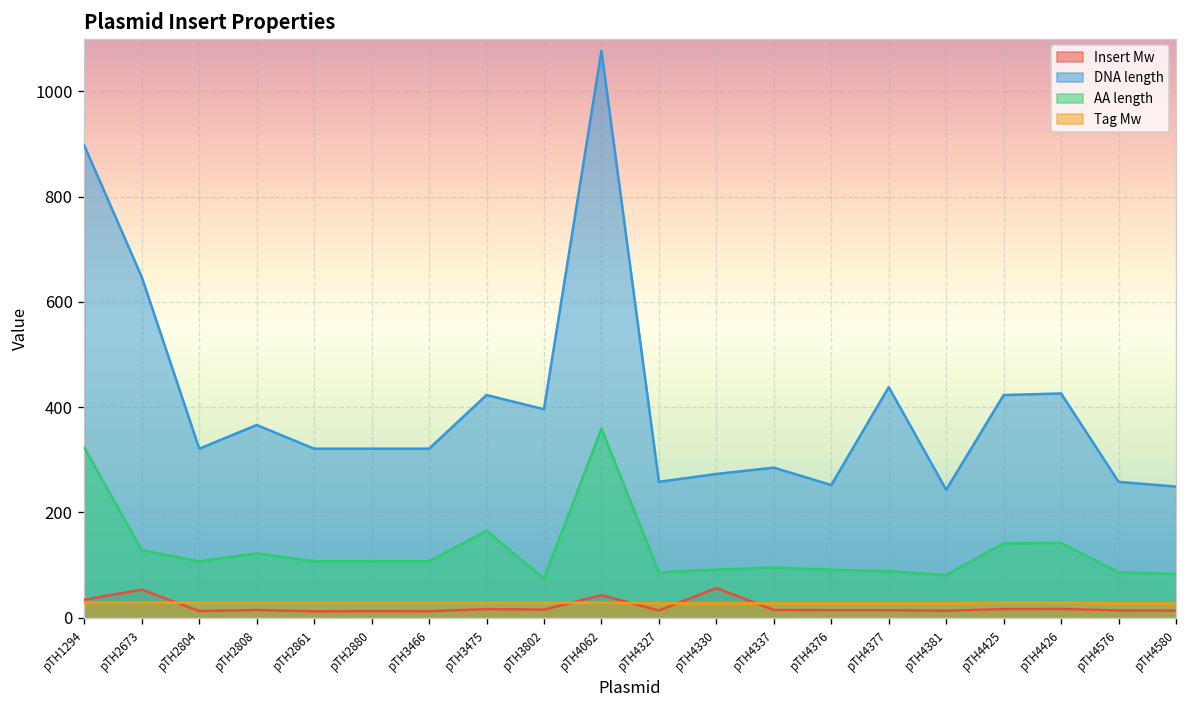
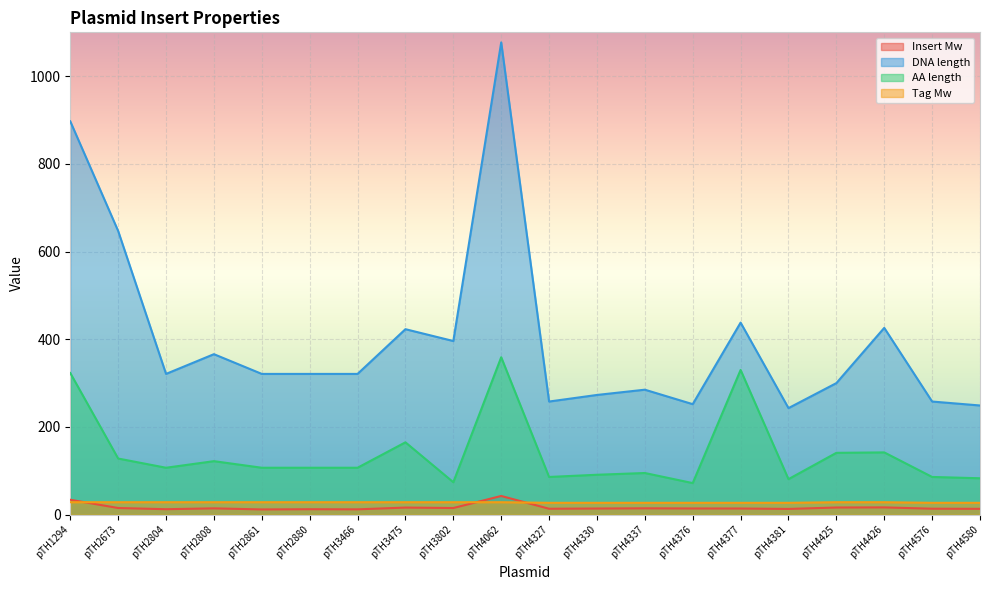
  {
    "Insert Mw": {
-     "pTH2673": 50,
+     "pTH2673": 20,
      "pTH2804": 10,
      "pTH2808": 10,
      "pTH2861": 10,
      "pTH2880": 10,
      "pTH3466": 10,
      "pTH3475": 20,
      "pTH3802": 20,
      "pTH4062": 40,
      "pTH4327": 10,
-     "pTH4330": 60,
+     "pTH4330": 10,
      "pTH4337": 10,
      "pTH4376": 10,
      "pTH4377": 10,
      "pTH4381": 10,
      "pTH4425": 20,
      "pTH4426": 20,
      "pTH4576": 10,
      "pTH4580": 10
    },
    "DNA length": {
      "pTH1294": 900,
      "pTH2673": 650,
      "pTH2804": 320,
      "pTH2808": 370,
      "pTH2861": 320,
      "pTH2880": 320,
      "pTH3466": 320,
      "pTH3475": 420,
      "pTH3802": 400,
      "pTH4062": 1080,
      "pTH4327": 260,
      "pTH4330": 270,
      "pTH4337": 290,
      "pTH4376": 250,
      "pTH4377": 440,
      "pTH4381": 240,
-     "pTH4425": 420,
+     "pTH4425": 300,
      "pTH4426": 430,
      "pTH4576": 260,
      "pTH4580": 250
    },
    "AA length": {
      "pTH1294": 320,
      "pTH2673": 130,
      "pTH2804": 110,
      "pTH2808": 120,
      "pTH2861": 110,
      "pTH2880": 110,
      "pTH3466": 110,
      "pTH3475": 170,
      "pTH3802": 70,
      "pTH4062": 360,
      "pTH4327": 90,
      "pTH4330": 90,
      "pTH4337": 100,
-     "pTH4376": 90,
-     "pTH4377": 90,
+     "pTH4376": 70,
+     "pTH4377": 330,
      "pTH4381": 80,
      "pTH4425": 140,
      "pTH4426": 140,
      "pTH4576": 90,
      "pTH4580": 80
    },
    "Tag Mw": {
      "pTH2673": 30,
      "pTH2804": 30,
      "pTH2808": 30,
      "pTH2861": 30,
      "pTH2880": 30,
      "pTH3466": 30,
      "pTH3475": 30,
      "pTH3802": 30,
      "pTH4062": 30,
      "pTH4327": 30,
      "pTH4330": 30,
      "pTH4337": 30,
      "pTH4376": 30,
      "pTH4377": 30,
      "pTH4381": 30,
      "pTH4425": 30,
      "pTH4426": 30,
      "pTH4576": 30,
      "pTH4580": 30
    }
  }
